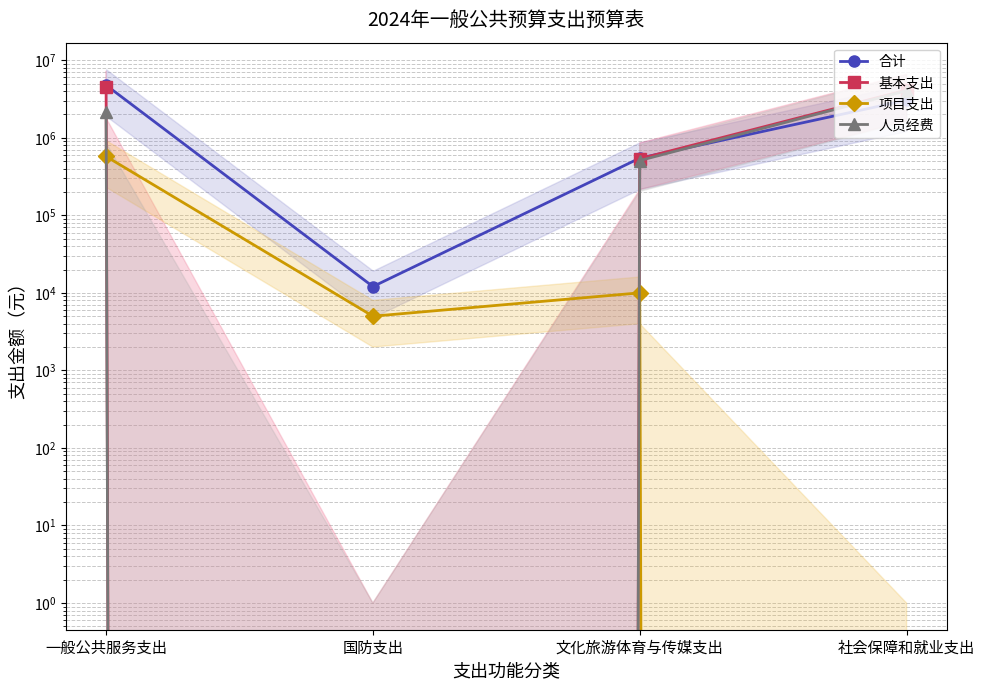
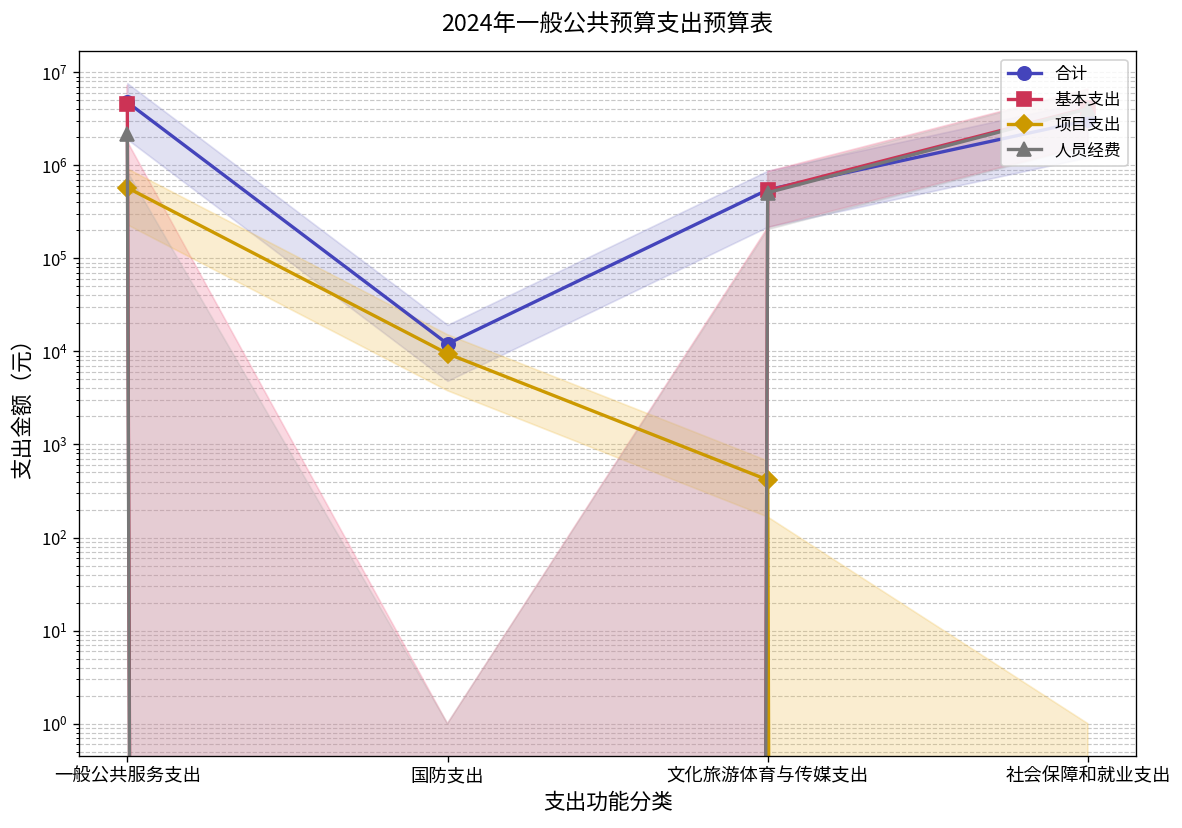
  {
    "合计": {
      "国防支出": 12000
    },
    "项目支出": {
      "一般公共服务支出": 600000,
-     "国防支出": 5000,
-     "文化旅游体育与传媒支出": 10000
+     "国防支出": 9000,
+     "文化旅游体育与传媒支出": 400
    },
    "人员经费": {
      "一般公共服务支出": 2100000
    }
  }
